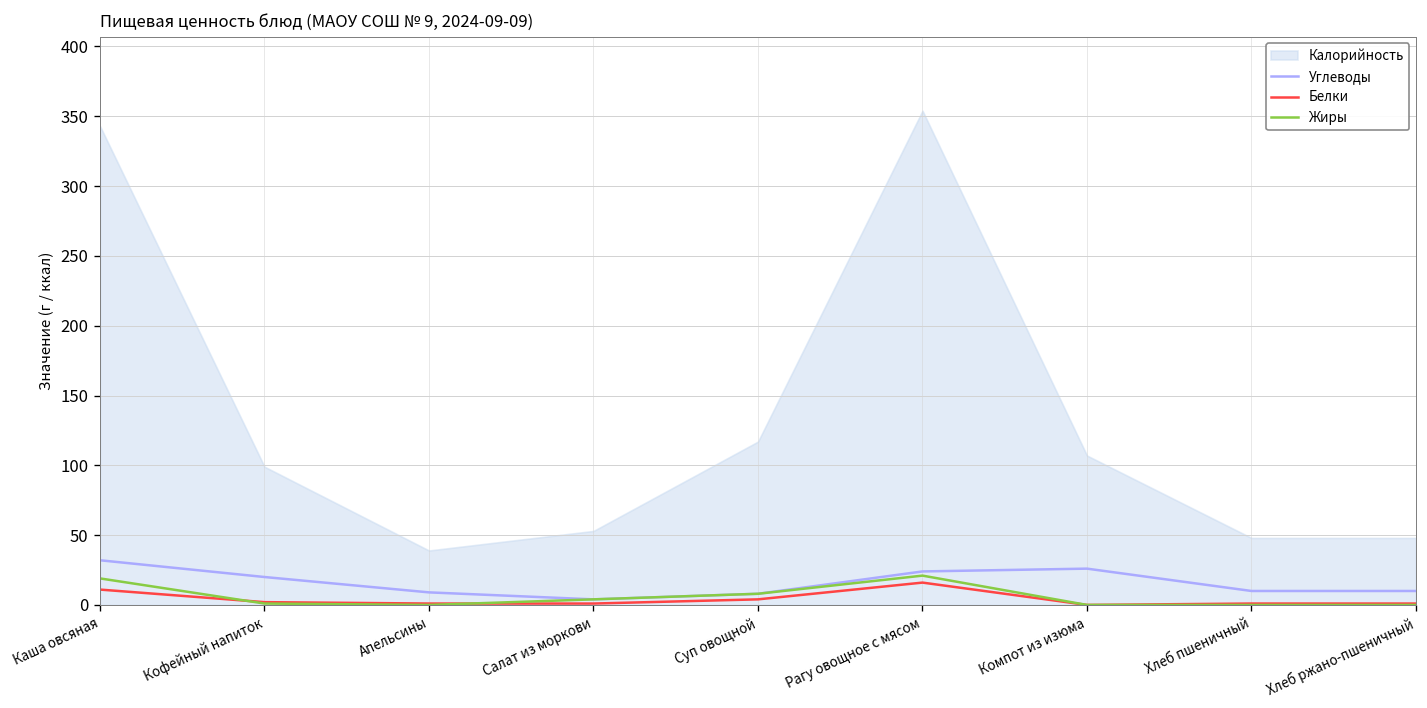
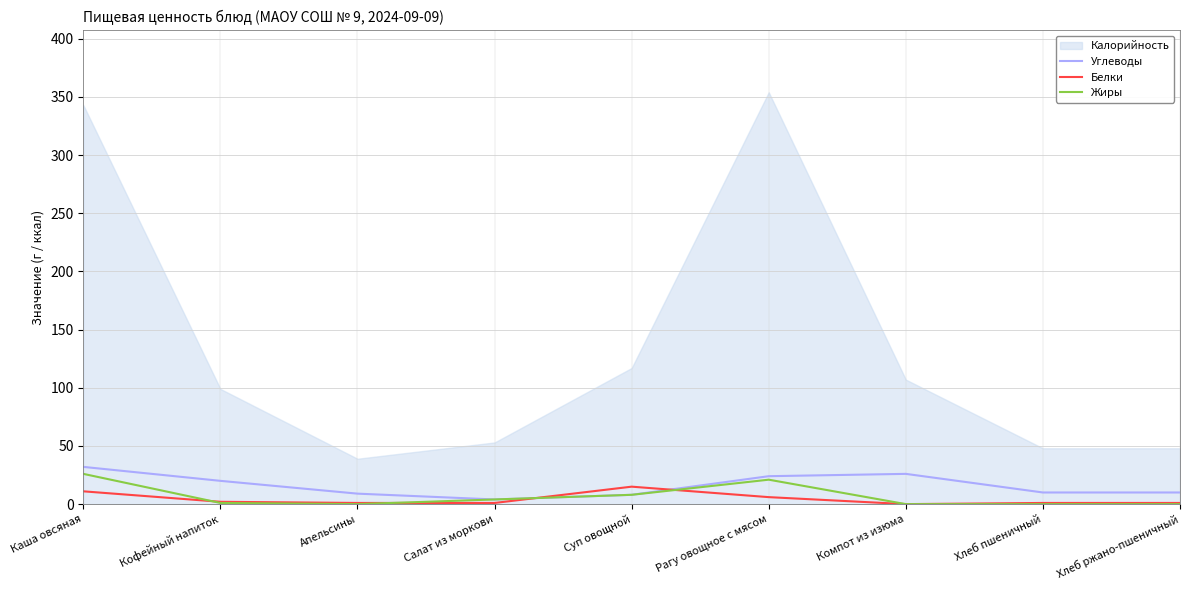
  {
    "Белки": {
      "Каша овсяная": 11,
      "Салат из моркови": 1,
-     "Суп овощной": 4,
-     "Рагу овощное с мясом": 16
+     "Суп овощной": 15,
+     "Рагу овощное с мясом": 6
    },
    "Жиры": {
-     "Каша овсяная": 19,
+     "Каша овсяная": 26,
      "Рагу овощное с мясом": 21
    }
  }
